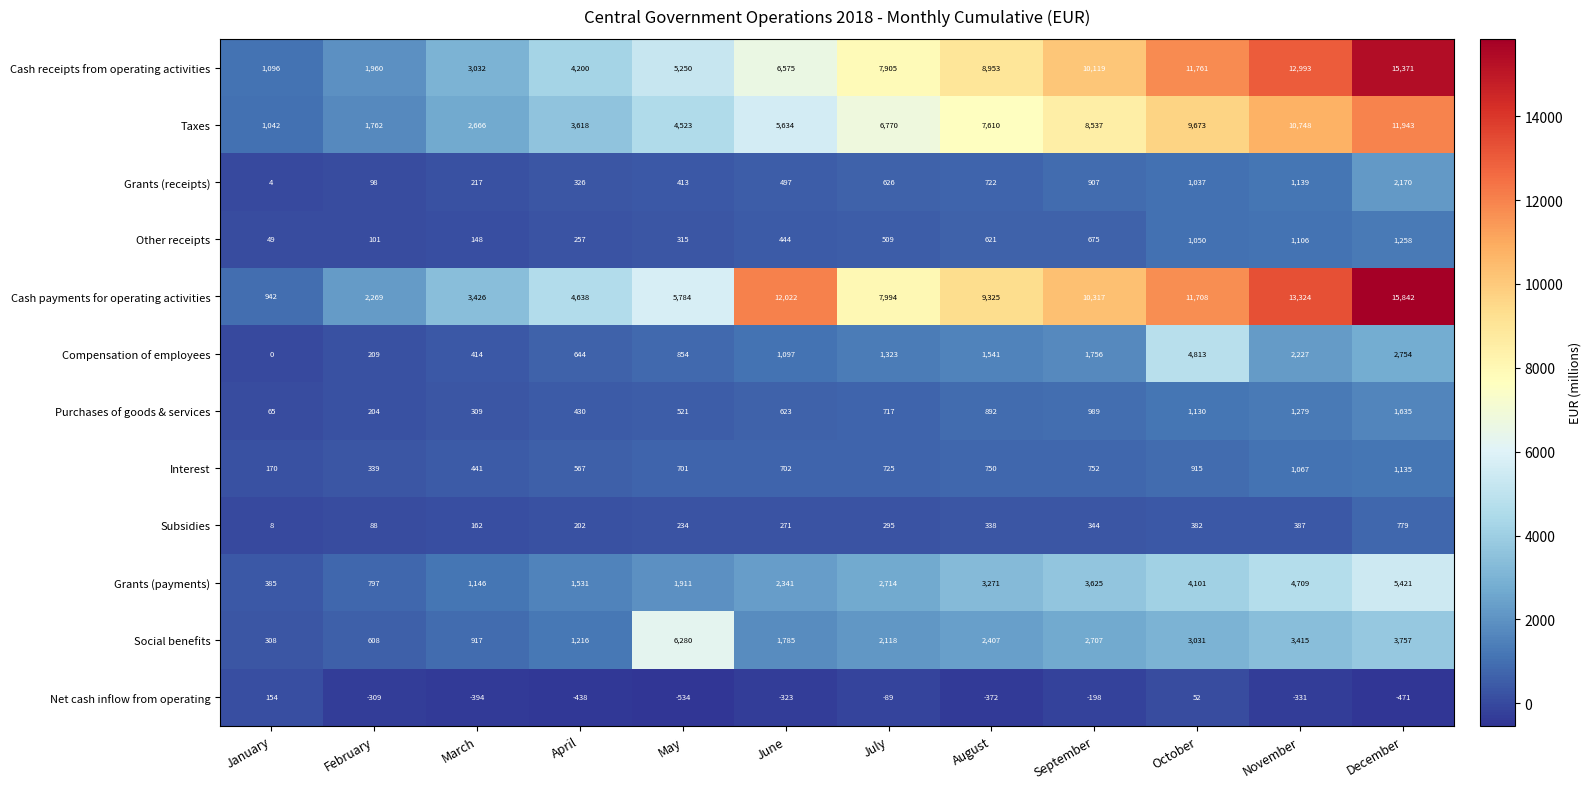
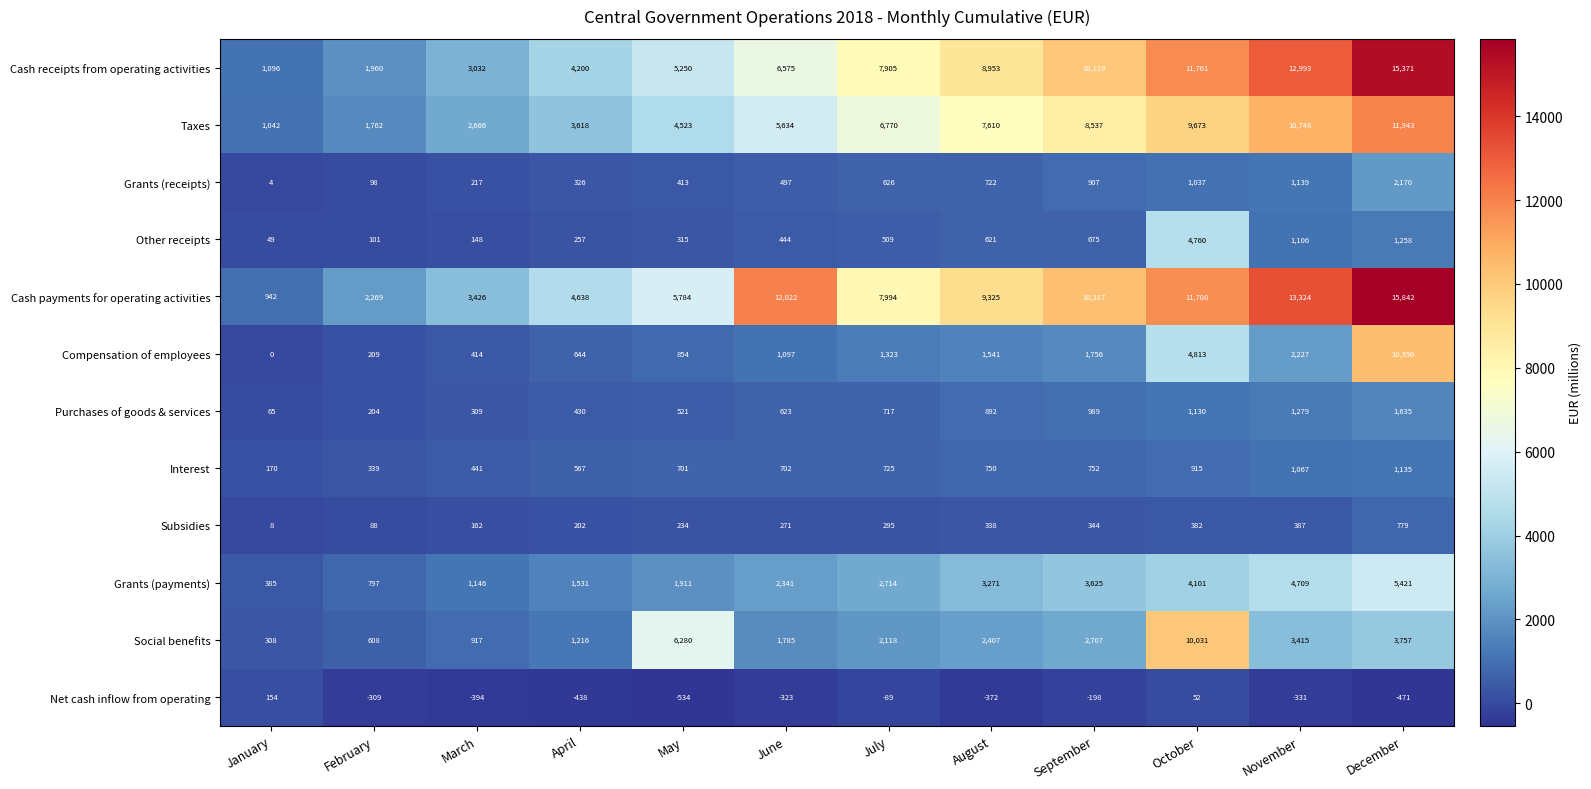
  {
    "Cash receipts from operating activities": {
      "January": "1,096",
      "February": "1,960",
      "March": "3,032",
      "April": "4,200",
      "May": "5,250",
      "June": "6,575",
      "July": "7,905",
      "August": "8,953",
      "September": "10,119",
      "October": "11,761",
      "November": "12,993",
      "December": "15,371"
    },
    "Taxes": {
      "January": "1,042",
      "February": "1,762",
      "March": "2,666",
      "April": "3,618",
      "May": "4,523",
      "June": "5,634",
      "July": "6,770",
      "August": "7,610",
      "September": "8,537",
      "October": "9,673",
      "November": "10,748",
      "December": "11,943"
    },
    "Grants (receipts)": {
      "January": "4",
      "February": "98",
      "March": "217",
      "April": "326",
      "May": "413",
      "June": "497",
      "July": "626",
      "August": "722",
      "September": "907",
      "October": "1,037",
      "November": "1,139",
      "December": "2,170"
    },
    "Other receipts": {
      "January": "49",
      "February": "101",
      "March": "148",
      "April": "257",
      "May": "315",
      "June": "444",
      "July": "509",
      "August": "621",
      "September": "675",
-     "October": "1,050",
+     "October": "4,760",
      "November": "1,106",
      "December": "1,258"
    },
    "Cash payments for operating activities": {
      "January": "942",
      "February": "2,269",
      "March": "3,426",
      "April": "4,638",
      "May": "5,784",
      "June": "12,022",
      "July": "7,994",
      "August": "9,325",
      "September": "10,317",
      "October": "11,708",
      "November": "13,324",
      "December": "15,842"
    },
    "Compensation of employees": {
      "January": "0",
      "February": "209",
      "March": "414",
      "April": "644",
      "May": "854",
      "June": "1,097",
      "July": "1,323",
      "August": "1,541",
      "September": "1,756",
      "October": "4,813",
      "November": "2,227",
-     "December": "2,754"
+     "December": "10,350"
    },
    "Purchases of goods & services": {
      "January": "65",
      "February": "204",
      "March": "309",
      "April": "430",
      "May": "521",
      "June": "623",
      "July": "717",
      "August": "892",
      "September": "989",
      "October": "1,130",
      "November": "1,279",
      "December": "1,635"
    },
    "Interest": {
      "January": "170",
      "February": "339",
      "March": "441",
      "April": "567",
      "May": "701",
      "June": "702",
      "July": "725",
      "August": "750",
      "September": "752",
      "October": "915",
      "November": "1,067",
      "December": "1,135"
    },
    "Subsidies": {
      "January": "8",
      "February": "88",
      "March": "162",
      "April": "202",
      "May": "234",
      "June": "271",
      "July": "295",
      "August": "338",
      "September": "344",
      "October": "382",
      "November": "387",
      "December": "779"
    },
    "Grants (payments)": {
      "January": "385",
      "February": "797",
      "March": "1,146",
      "April": "1,531",
      "May": "1,911",
      "June": "2,341",
      "July": "2,714",
      "August": "3,271",
      "September": "3,625",
      "October": "4,101",
      "November": "4,709",
      "December": "5,421"
    },
    "Social benefits": {
      "January": "308",
      "February": "608",
      "March": "917",
      "April": "1,216",
      "May": "6,280",
      "June": "1,785",
      "July": "2,118",
      "August": "2,407",
      "September": "2,707",
-     "October": "3,031",
+     "October": "10,031",
      "November": "3,415",
      "December": "3,757"
    },
    "Net cash inflow from operating": {
      "January": "154",
      "February": "-309",
      "March": "-394",
      "April": "-438",
      "May": "-534",
      "June": "-323",
      "July": "-89",
      "August": "-372",
      "September": "-198",
      "October": "52",
      "November": "-331",
      "December": "-471"
    }
  }
